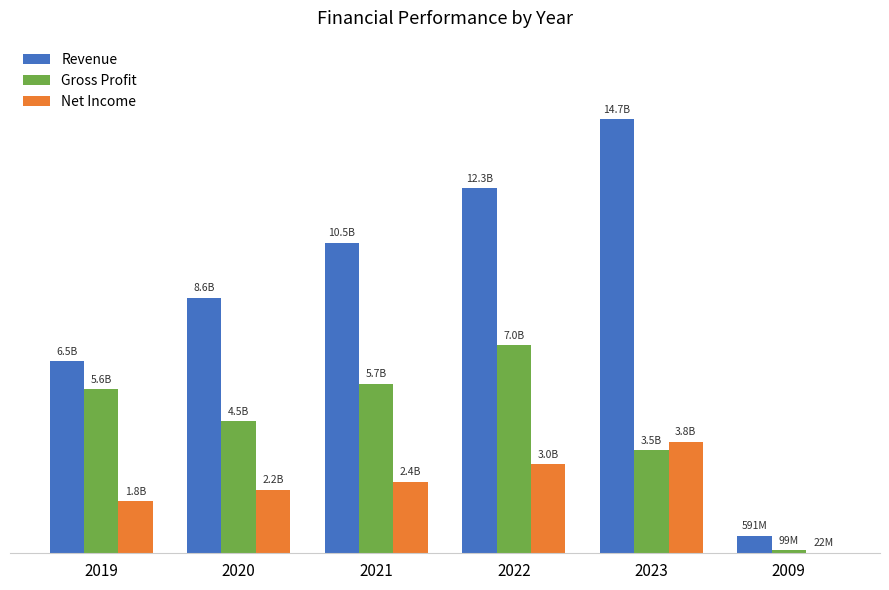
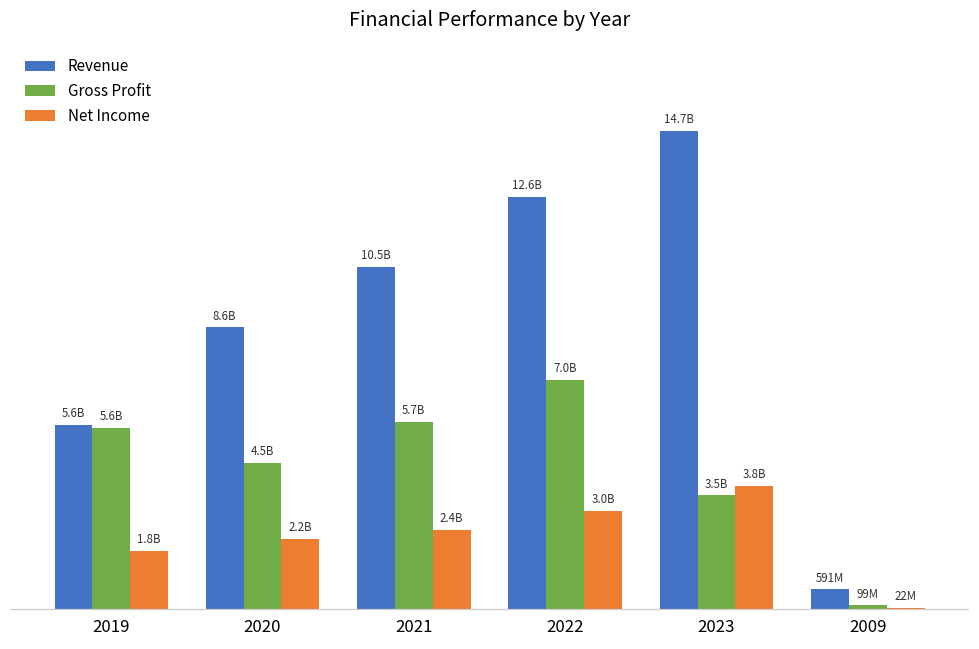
  {
    "Revenue": {
-     "2019": "6.5B",
+     "2019": "5.6B",
      "2020": "8.6B",
      "2021": "10.5B",
-     "2022": "12.3B",
+     "2022": "12.6B",
      "2023": "14.7B",
      "2009": "591M"
    },
    "Gross Profit": {
      "2019": "5.6B",
      "2020": "4.5B",
      "2021": "5.7B",
      "2022": "7.0B",
      "2023": "3.5B",
      "2009": "99M"
    },
    "Net Income": {
      "2019": "1.8B",
      "2020": "2.2B",
      "2021": "2.4B",
      "2022": "3.0B",
      "2023": "3.8B",
      "2009": "22M"
    }
  }
